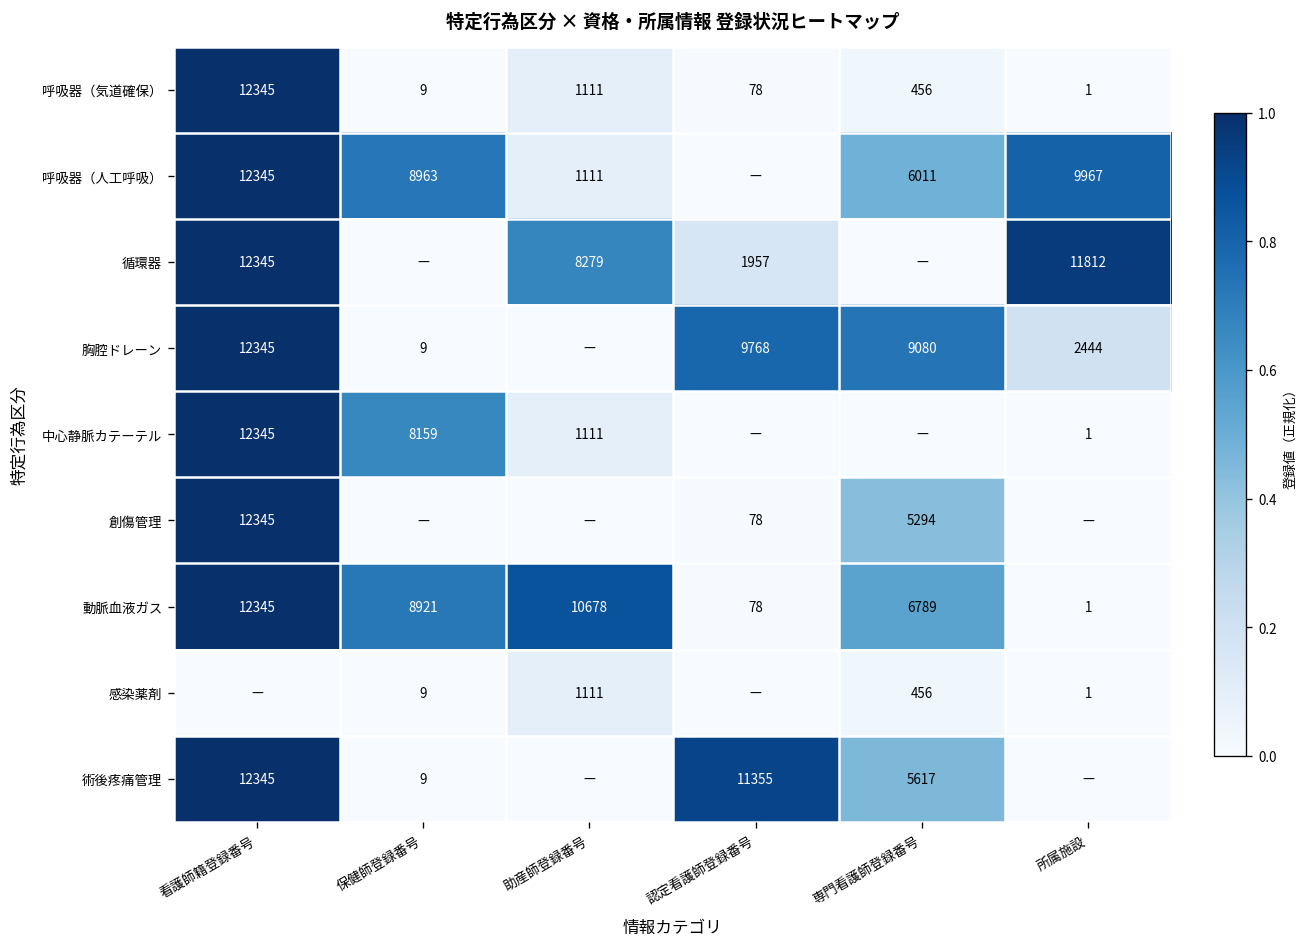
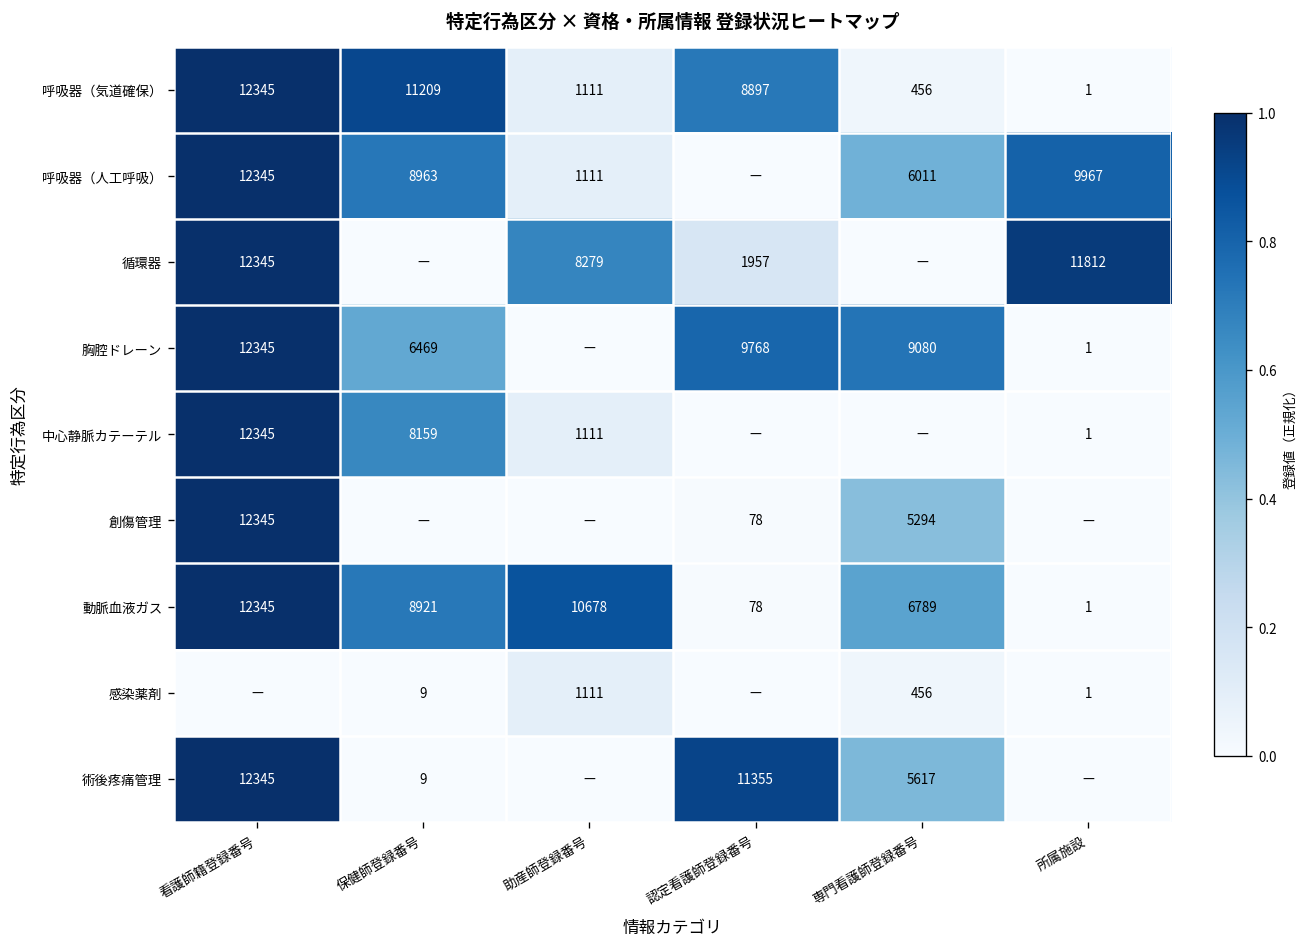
  {
    "呼吸器（気道確保）": {
      "看護師籍登録番号": 12345,
-     "保健師登録番号": 9,
+     "保健師登録番号": 11209,
      "助産師登録番号": 1111,
-     "認定看護師登録番号": 78,
+     "認定看護師登録番号": 8897,
      "専門看護師登録番号": 456,
      "所属施設": 1
    },
    "呼吸器（人工呼吸）": {
      "看護師籍登録番号": 12345,
      "保健師登録番号": 8963,
      "助産師登録番号": 1111,
      "専門看護師登録番号": 6011,
      "所属施設": 9967
    },
    "循環器": {
      "看護師籍登録番号": 12345,
      "助産師登録番号": 8279,
      "認定看護師登録番号": 1957,
      "所属施設": 11812
    },
    "胸腔ドレーン": {
      "看護師籍登録番号": 12345,
-     "保健師登録番号": 9,
+     "保健師登録番号": 6469,
      "認定看護師登録番号": 9768,
      "専門看護師登録番号": 9080,
-     "所属施設": 2444
+     "所属施設": 1
    },
    "中心静脈カテーテル": {
      "看護師籍登録番号": 12345,
      "保健師登録番号": 8159,
      "助産師登録番号": 1111,
      "所属施設": 1
    },
    "創傷管理": {
      "看護師籍登録番号": 12345,
      "認定看護師登録番号": 78,
      "専門看護師登録番号": 5294
    },
    "動脈血液ガス": {
      "看護師籍登録番号": 12345,
      "保健師登録番号": 8921,
      "助産師登録番号": 10678,
      "認定看護師登録番号": 78,
      "専門看護師登録番号": 6789,
      "所属施設": 1
    },
    "感染薬剤": {
      "保健師登録番号": 9,
      "助産師登録番号": 1111,
      "専門看護師登録番号": 456,
      "所属施設": 1
    },
    "術後疼痛管理": {
      "看護師籍登録番号": 12345,
      "保健師登録番号": 9,
      "認定看護師登録番号": 11355,
      "専門看護師登録番号": 5617
    }
  }
